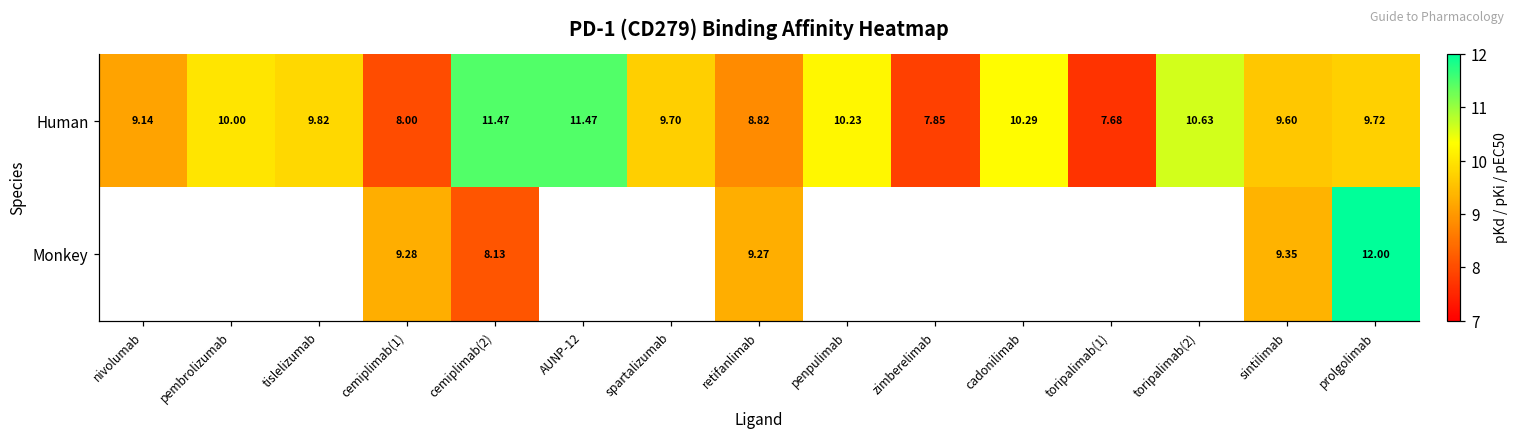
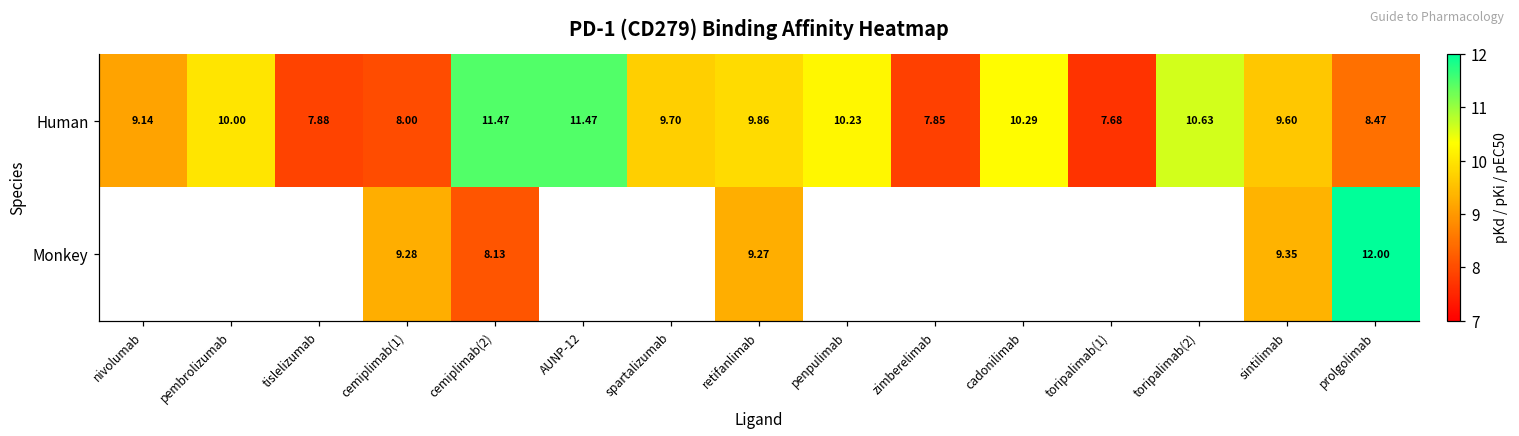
  {
    "Human": {
      "nivolumab": 9.14,
      "pembrolizumab": 10.00,
-     "tislelizumab": 9.82,
+     "tislelizumab": 7.88,
      "cemiplimab(1)": 8.00,
      "cemiplimab(2)": 11.47,
      "AUNP-12": 11.47,
      "spartalizumab": 9.70,
-     "retifanlimab": 8.82,
+     "retifanlimab": 9.86,
      "penpulimab": 10.23,
      "zimberelimab": 7.85,
      "cadonilimab": 10.29,
      "toripalimab(1)": 7.68,
      "toripalimab(2)": 10.63,
      "sintilimab": 9.60,
-     "prolgolimab": 9.72
+     "prolgolimab": 8.47
    },
    "Monkey": {
      "cemiplimab(1)": 9.28,
      "cemiplimab(2)": 8.13,
      "retifanlimab": 9.27,
      "sintilimab": 9.35,
      "prolgolimab": 12.00
    }
  }
